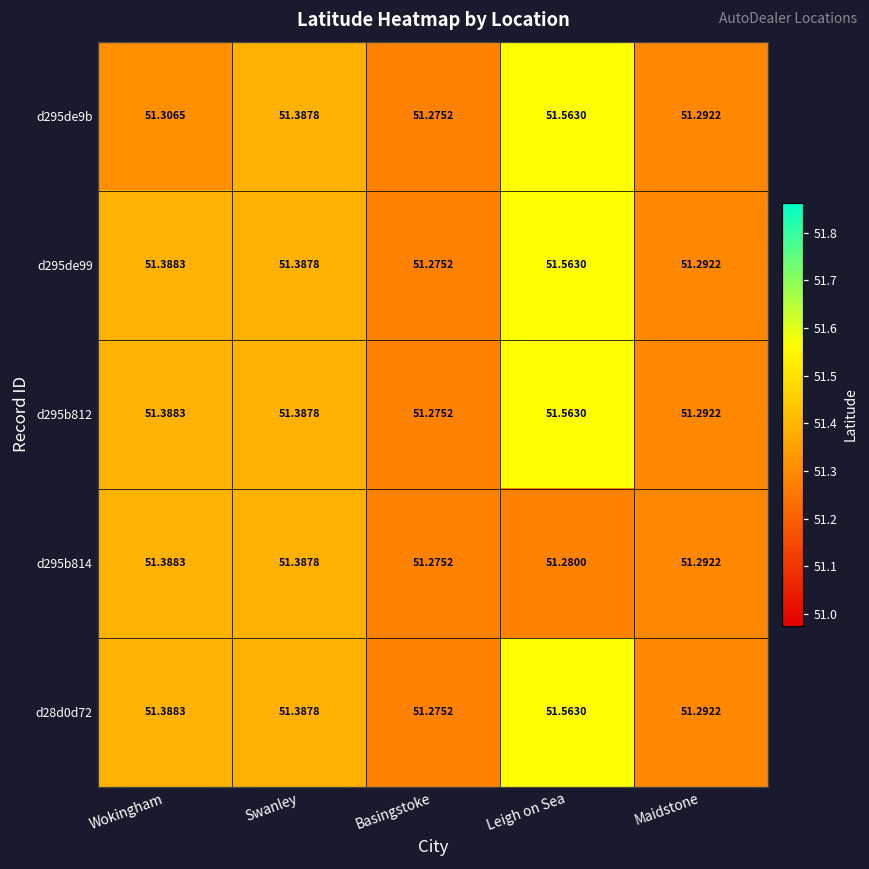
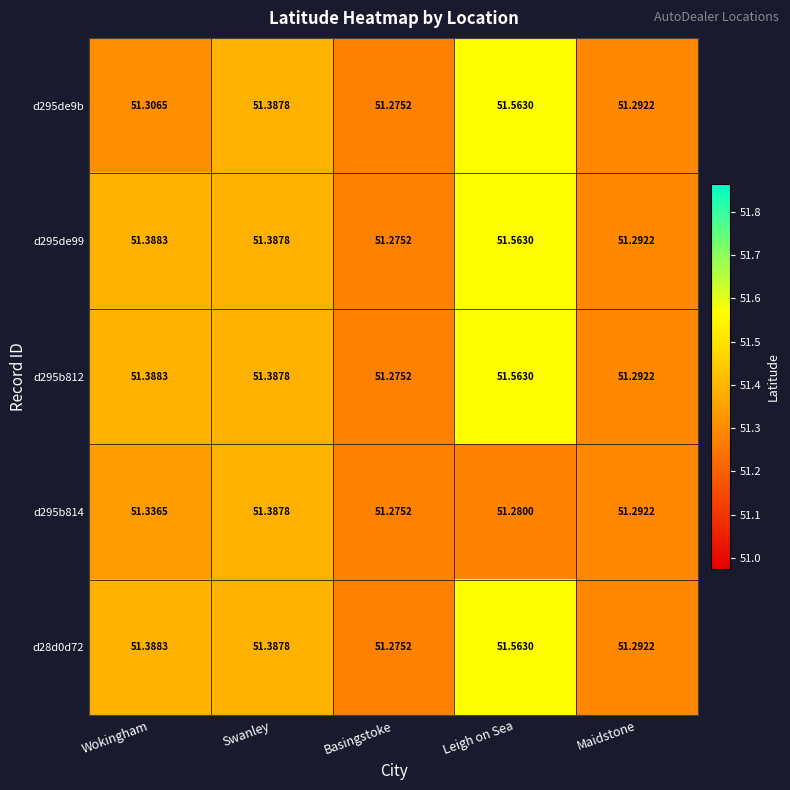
  {
    "d295de9b": {
      "Wokingham": 51.3065,
      "Swanley": 51.3878,
      "Basingstoke": 51.2752,
      "Leigh on Sea": 51.5630,
      "Maidstone": 51.2922
    },
    "d295de99": {
      "Wokingham": 51.3883,
      "Swanley": 51.3878,
      "Basingstoke": 51.2752,
      "Leigh on Sea": 51.5630,
      "Maidstone": 51.2922
    },
    "d295b812": {
      "Wokingham": 51.3883,
      "Swanley": 51.3878,
      "Basingstoke": 51.2752,
      "Leigh on Sea": 51.5630,
      "Maidstone": 51.2922
    },
    "d295b814": {
-     "Wokingham": 51.3883,
+     "Wokingham": 51.3365,
      "Swanley": 51.3878,
      "Basingstoke": 51.2752,
      "Leigh on Sea": 51.2800,
      "Maidstone": 51.2922
    },
    "d28d0d72": {
      "Wokingham": 51.3883,
      "Swanley": 51.3878,
      "Basingstoke": 51.2752,
      "Leigh on Sea": 51.5630,
      "Maidstone": 51.2922
    }
  }
